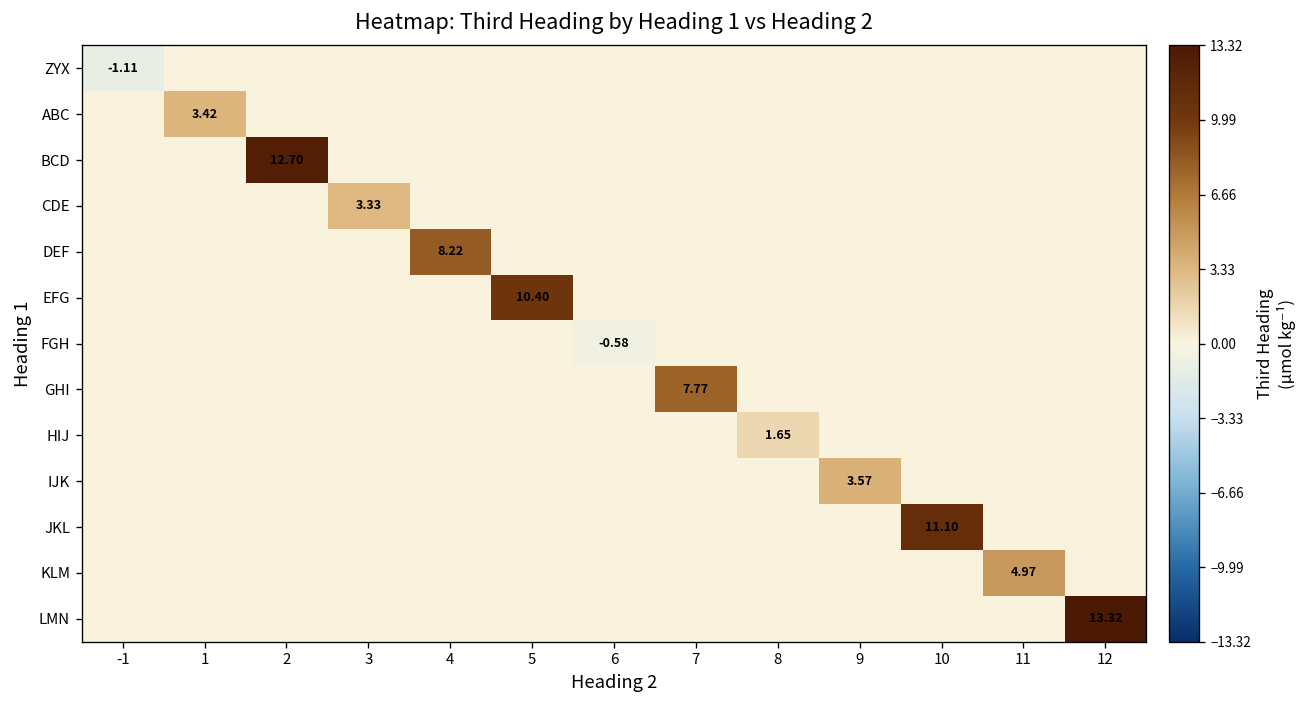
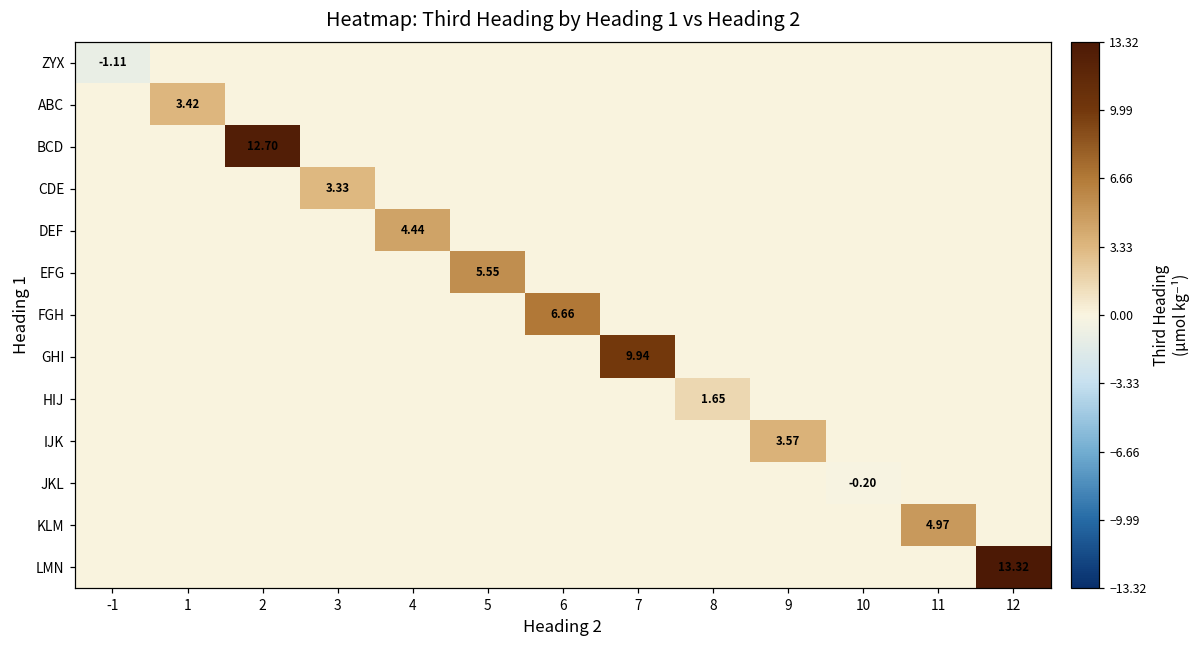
  {
    "ZYX": {
      "-1": -1.11
    },
    "ABC": {
      "1": 3.42
    },
    "BCD": {
      "2": 12.70
    },
    "CDE": {
      "3": 3.33
    },
    "DEF": {
-     "4": 8.22
+     "4": 4.44
    },
    "EFG": {
-     "5": 10.40
+     "5": 5.55
    },
    "FGH": {
-     "6": -0.58
+     "6": 6.66
    },
    "GHI": {
-     "7": 7.77
+     "7": 9.94
    },
    "HIJ": {
      "8": 1.65
    },
    "IJK": {
      "9": 3.57
    },
    "JKL": {
-     "10": 11.10
+     "10": -0.20
    },
    "KLM": {
      "11": 4.97
    },
    "LMN": {
      "12": 13.32
    }
  }
